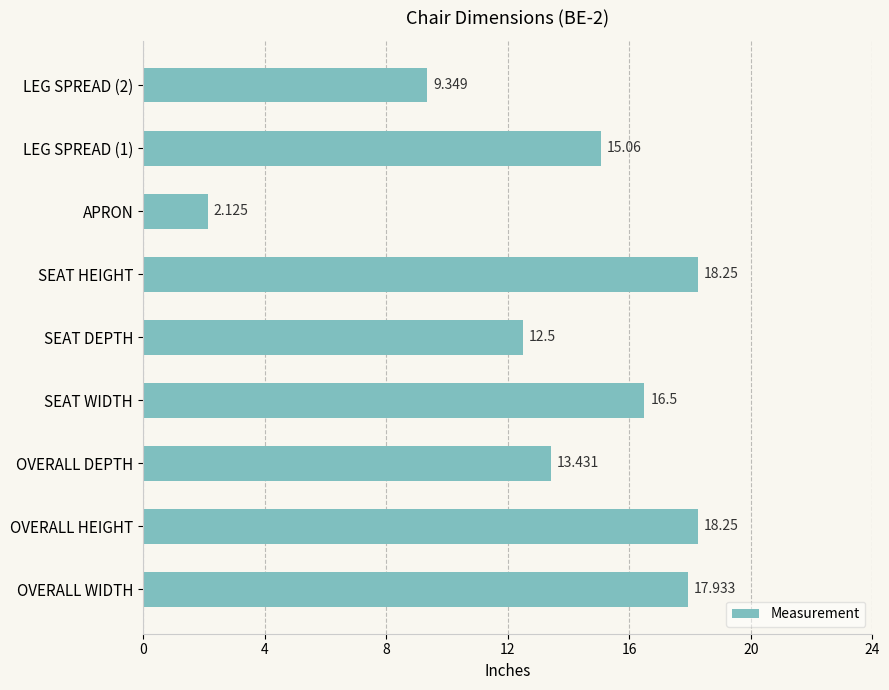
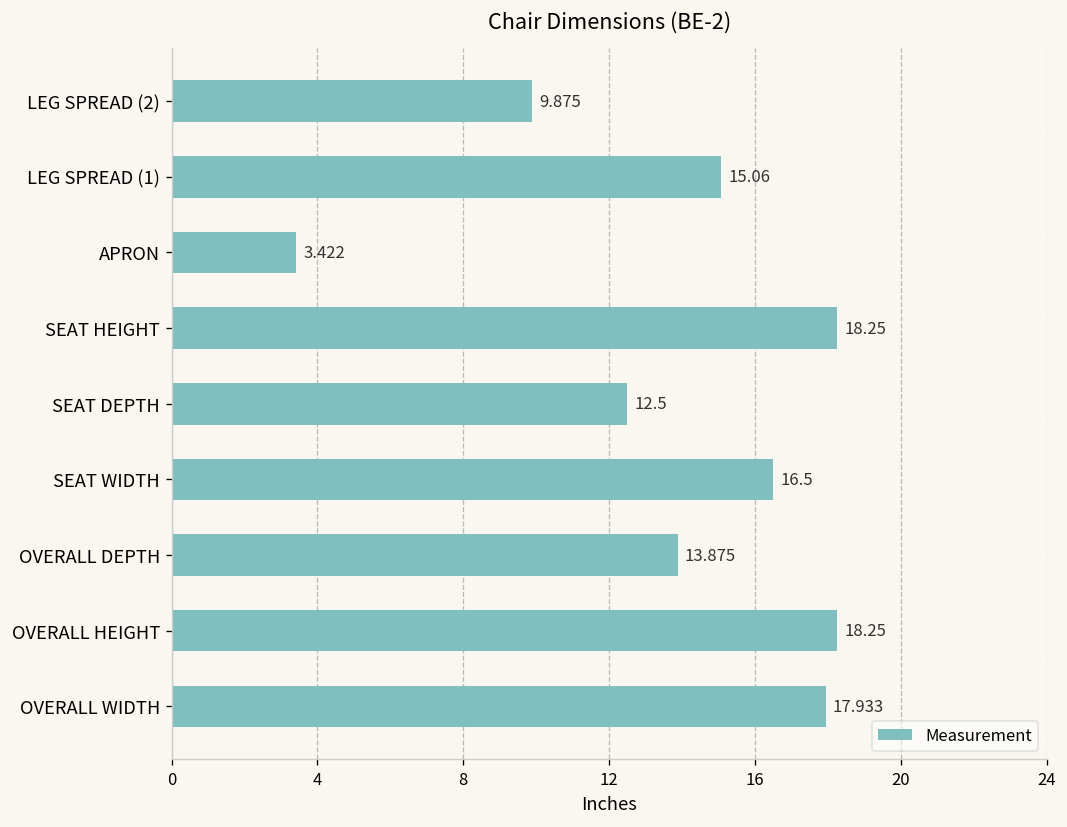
  {
-   "LEG SPREAD (2)": 9.349,
+   "LEG SPREAD (2)": 9.875,
    "LEG SPREAD (1)": 15.06,
-   "APRON": 2.125,
+   "APRON": 3.422,
    "SEAT HEIGHT": 18.25,
    "SEAT DEPTH": 12.5,
    "SEAT WIDTH": 16.5,
-   "OVERALL DEPTH": 13.431,
+   "OVERALL DEPTH": 13.875,
    "OVERALL HEIGHT": 18.25,
    "OVERALL WIDTH": 17.933
  }
